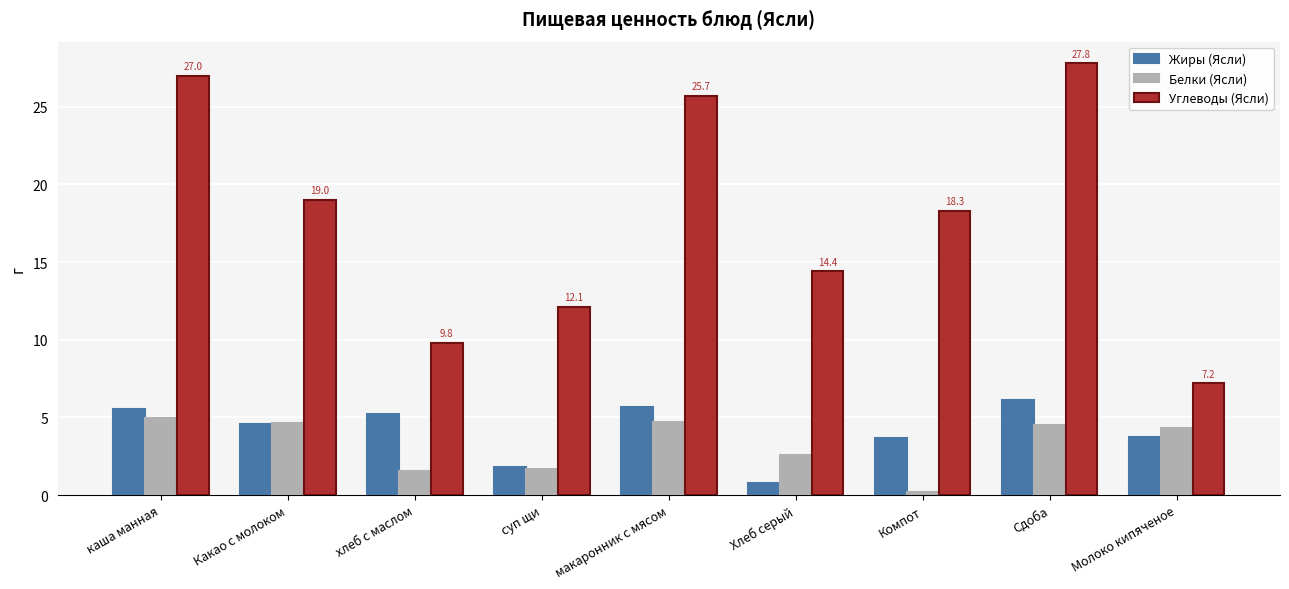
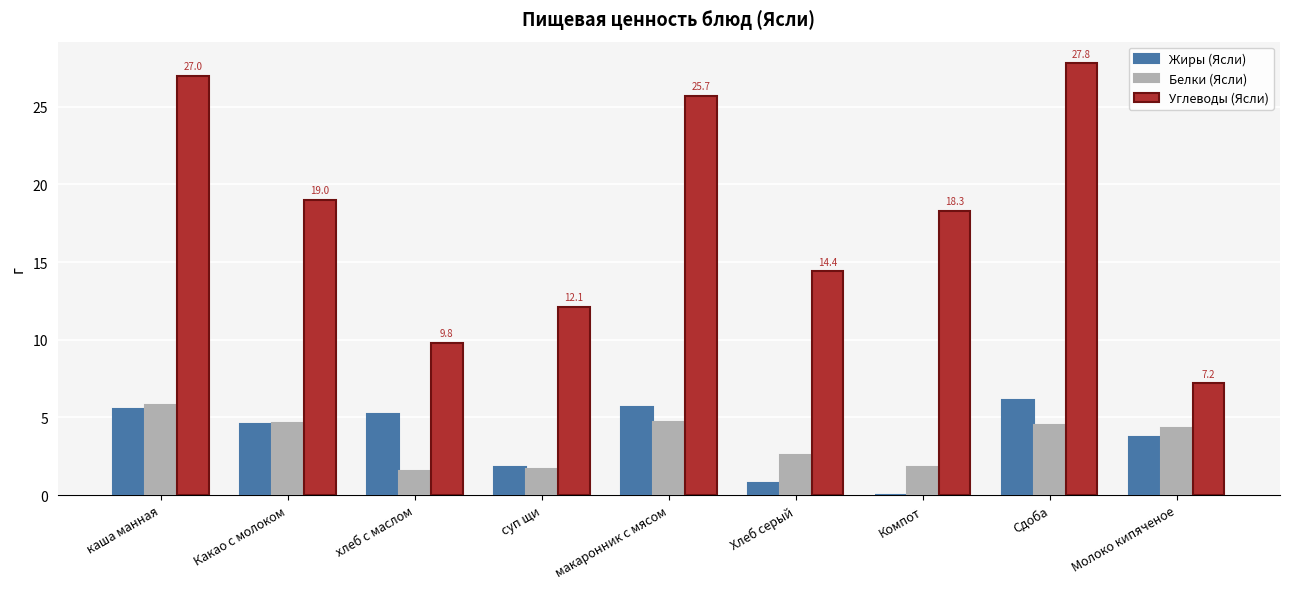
  {
    "Жиры (Ясли)": {
      "каша манная": 5.6,
      "Какао с молоком": 4.6,
      "хлеб с маслом": 5.2,
      "суп щи": 1.8,
      "макаронник с мясом": 5.7,
      "Хлеб серый": 0.8,
-     "Компот": 3.7,
+     "Компот": 0.0,
      "Сдоба": 6.1,
      "Молоко кипяченое": 3.8
    },
    "Белки (Ясли)": {
-     "каша манная": 5.0,
+     "каша манная": 5.8,
      "Какао с молоком": 4.7,
      "хлеб с маслом": 1.6,
      "суп щи": 1.7,
      "макаронник с мясом": 4.7,
      "Хлеб серый": 2.6,
-     "Компот": 0.2,
+     "Компот": 1.8,
      "Сдоба": 4.5,
      "Молоко кипяченое": 4.4
    },
    "Углеводы (Ясли)": {
      "каша манная": 27.0,
      "Какао с молоком": 19.0,
      "хлеб с маслом": 9.8,
      "суп щи": 12.1,
      "макаронник с мясом": 25.7,
      "Хлеб серый": 14.4,
      "Компот": 18.3,
      "Сдоба": 27.8,
      "Молоко кипяченое": 7.2
    }
  }
